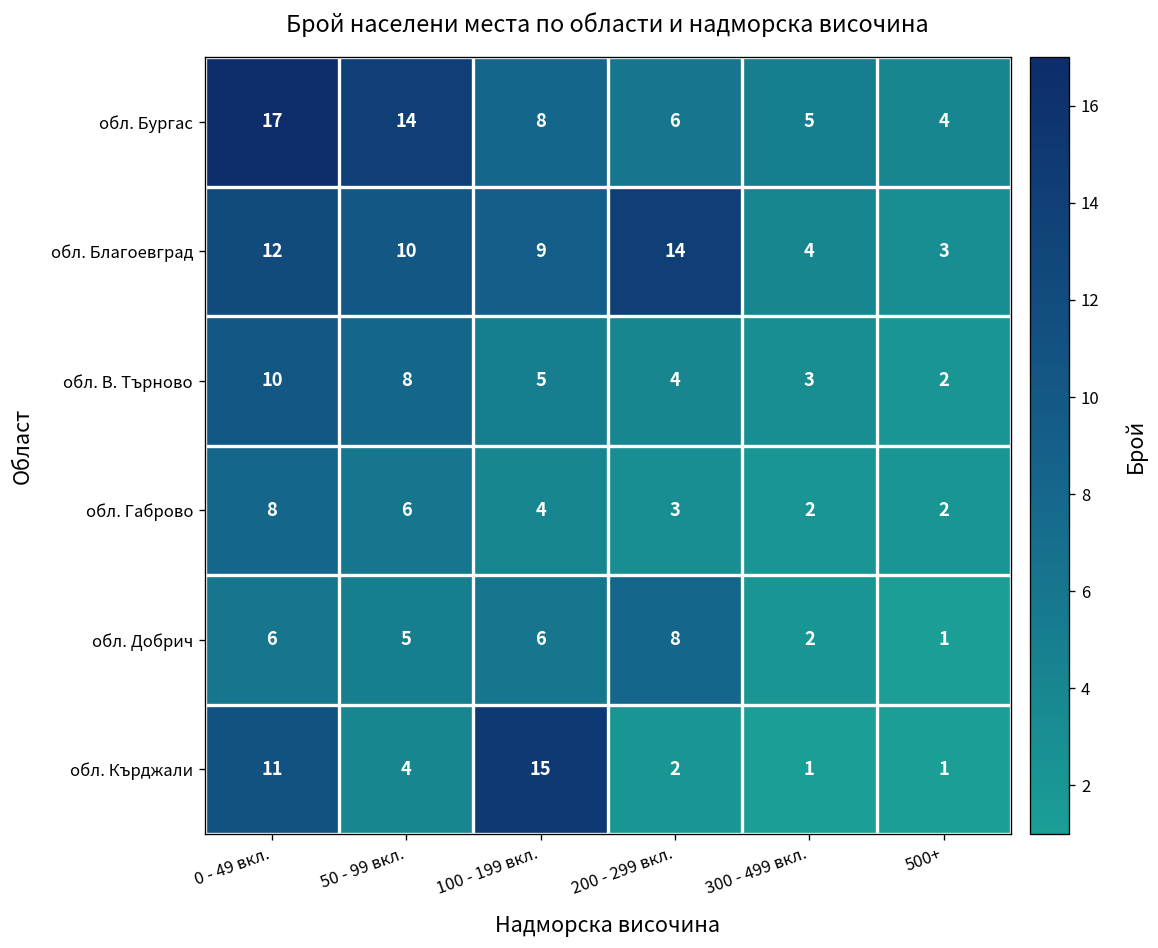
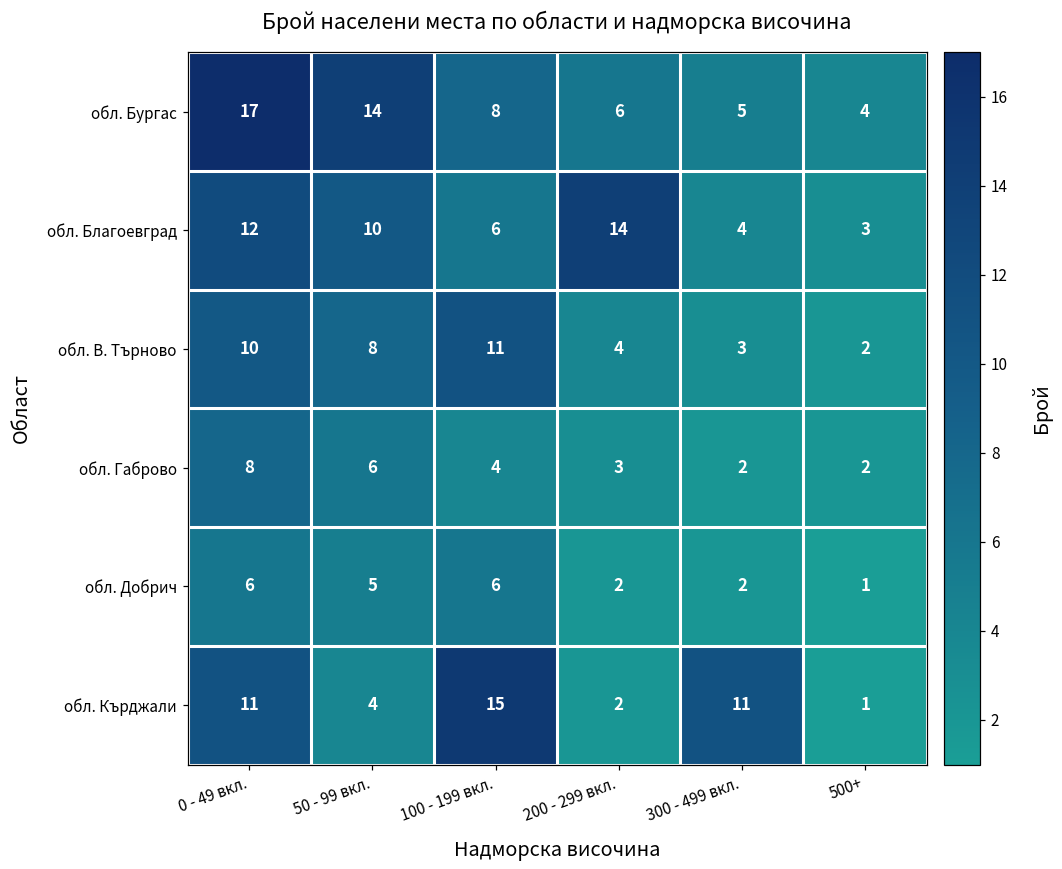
  {
    "обл. Бургас": {
      "0 - 49 вкл.": 17,
      "50 - 99 вкл.": 14,
      "100 - 199 вкл.": 8,
      "200 - 299 вкл.": 6,
      "300 - 499 вкл.": 5,
      "500+": 4
    },
    "обл. Благоевград": {
      "0 - 49 вкл.": 12,
      "50 - 99 вкл.": 10,
-     "100 - 199 вкл.": 9,
+     "100 - 199 вкл.": 6,
      "200 - 299 вкл.": 14,
      "300 - 499 вкл.": 4,
      "500+": 3
    },
    "обл. В. Търново": {
      "0 - 49 вкл.": 10,
      "50 - 99 вкл.": 8,
-     "100 - 199 вкл.": 5,
+     "100 - 199 вкл.": 11,
      "200 - 299 вкл.": 4,
      "300 - 499 вкл.": 3,
      "500+": 2
    },
    "обл. Габрово": {
      "0 - 49 вкл.": 8,
      "50 - 99 вкл.": 6,
      "100 - 199 вкл.": 4,
      "200 - 299 вкл.": 3,
      "300 - 499 вкл.": 2,
      "500+": 2
    },
    "обл. Добрич": {
      "0 - 49 вкл.": 6,
      "50 - 99 вкл.": 5,
      "100 - 199 вкл.": 6,
-     "200 - 299 вкл.": 8,
+     "200 - 299 вкл.": 2,
      "300 - 499 вкл.": 2,
      "500+": 1
    },
    "обл. Кърджали": {
      "0 - 49 вкл.": 11,
      "50 - 99 вкл.": 4,
      "100 - 199 вкл.": 15,
      "200 - 299 вкл.": 2,
-     "300 - 499 вкл.": 1,
+     "300 - 499 вкл.": 11,
      "500+": 1
    }
  }
